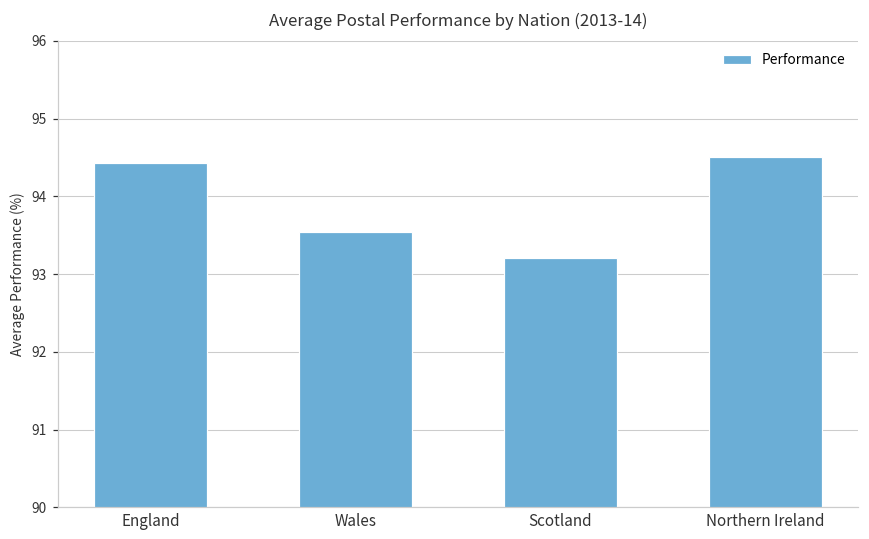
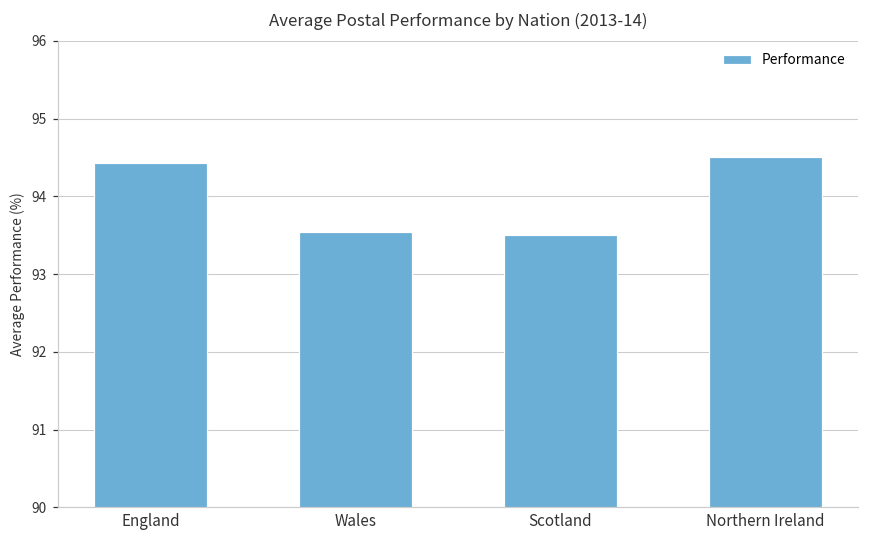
  {
    "England": 94.4,
    "Wales": 93.5,
-   "Scotland": 93.2,
+   "Scotland": 93.5,
    "Northern Ireland": 94.5
  }
